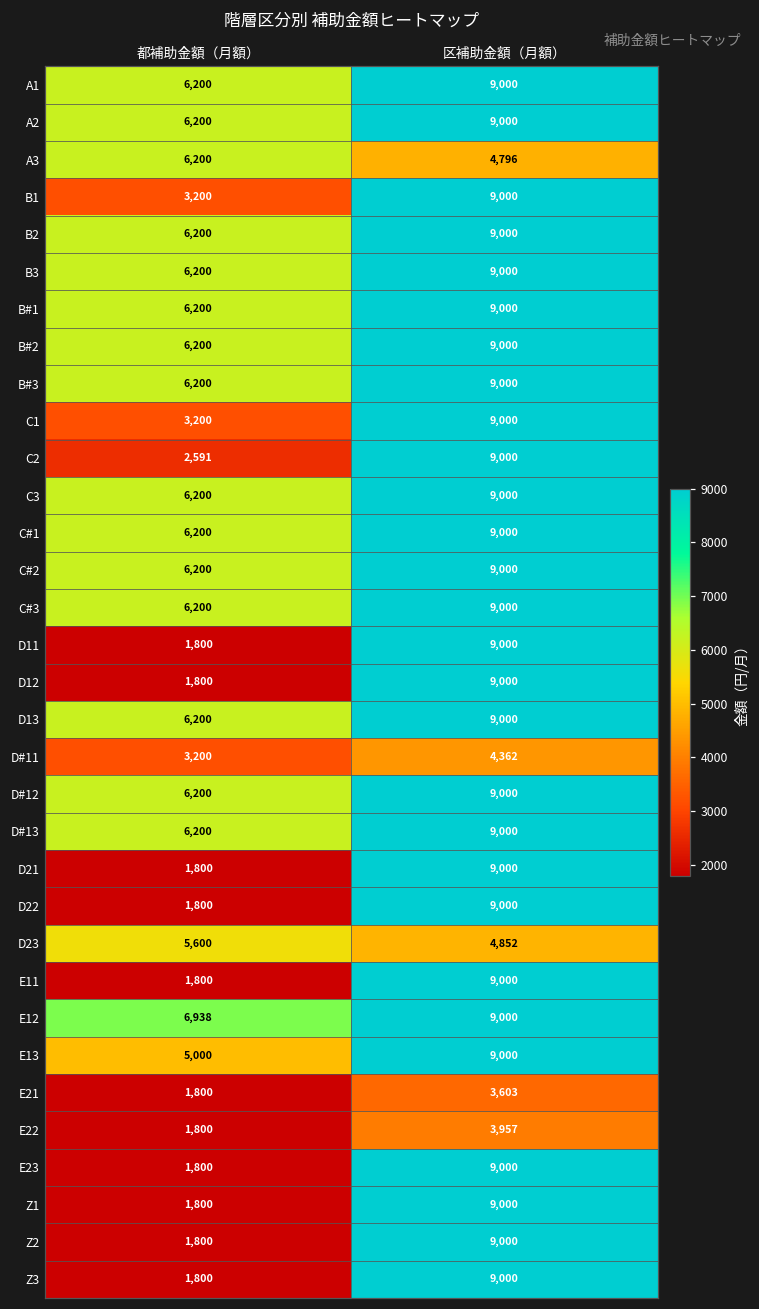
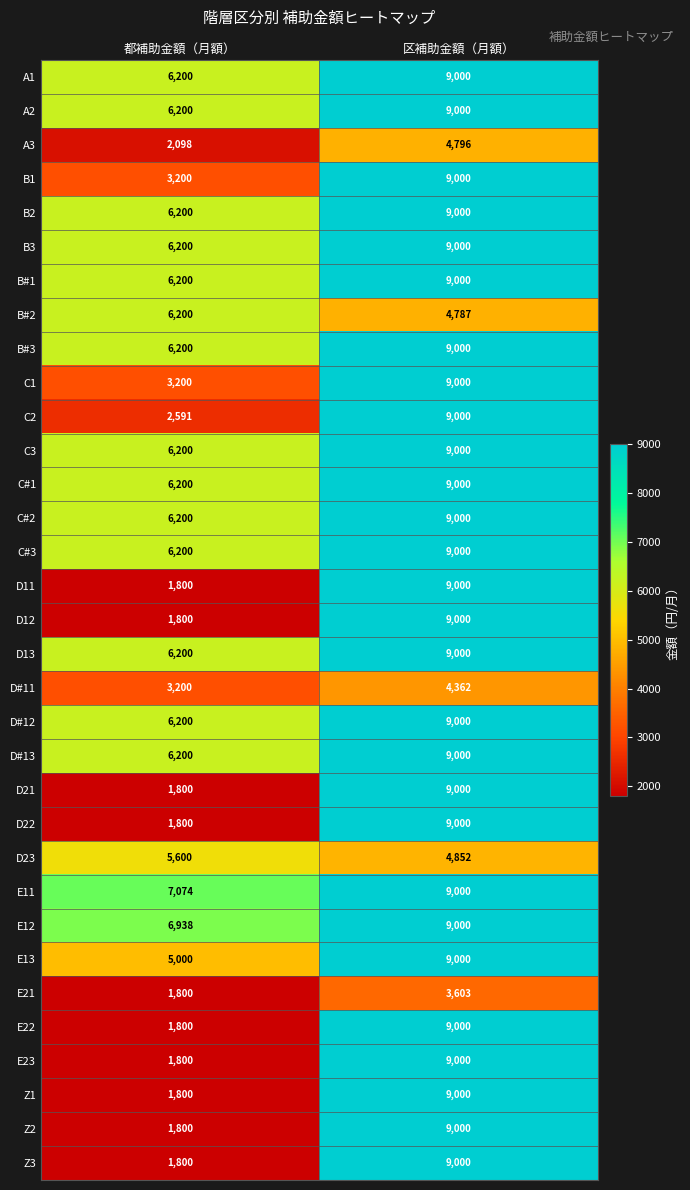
  {
    "A1": {
      "都補助金額（月額）": "6,200",
      "区補助金額（月額）": "9,000"
    },
    "A2": {
      "都補助金額（月額）": "6,200",
      "区補助金額（月額）": "9,000"
    },
    "A3": {
-     "都補助金額（月額）": "6,200",
+     "都補助金額（月額）": "2,098",
      "区補助金額（月額）": "4,796"
    },
    "B1": {
      "都補助金額（月額）": "3,200",
      "区補助金額（月額）": "9,000"
    },
    "B2": {
      "都補助金額（月額）": "6,200",
      "区補助金額（月額）": "9,000"
    },
    "B3": {
      "都補助金額（月額）": "6,200",
      "区補助金額（月額）": "9,000"
    },
    "B#1": {
      "都補助金額（月額）": "6,200",
      "区補助金額（月額）": "9,000"
    },
    "B#2": {
      "都補助金額（月額）": "6,200",
-     "区補助金額（月額）": "9,000"
+     "区補助金額（月額）": "4,787"
    },
    "B#3": {
      "都補助金額（月額）": "6,200",
      "区補助金額（月額）": "9,000"
    },
    "C1": {
      "都補助金額（月額）": "3,200",
      "区補助金額（月額）": "9,000"
    },
    "C2": {
      "都補助金額（月額）": "2,591",
      "区補助金額（月額）": "9,000"
    },
    "C3": {
      "都補助金額（月額）": "6,200",
      "区補助金額（月額）": "9,000"
    },
    "C#1": {
      "都補助金額（月額）": "6,200",
      "区補助金額（月額）": "9,000"
    },
    "C#2": {
      "都補助金額（月額）": "6,200",
      "区補助金額（月額）": "9,000"
    },
    "C#3": {
      "都補助金額（月額）": "6,200",
      "区補助金額（月額）": "9,000"
    },
    "D11": {
      "都補助金額（月額）": "1,800",
      "区補助金額（月額）": "9,000"
    },
    "D12": {
      "都補助金額（月額）": "1,800",
      "区補助金額（月額）": "9,000"
    },
    "D13": {
      "都補助金額（月額）": "6,200",
      "区補助金額（月額）": "9,000"
    },
    "D#11": {
      "都補助金額（月額）": "3,200",
      "区補助金額（月額）": "4,362"
    },
    "D#12": {
      "都補助金額（月額）": "6,200",
      "区補助金額（月額）": "9,000"
    },
    "D#13": {
      "都補助金額（月額）": "6,200",
      "区補助金額（月額）": "9,000"
    },
    "D21": {
      "都補助金額（月額）": "1,800",
      "区補助金額（月額）": "9,000"
    },
    "D22": {
      "都補助金額（月額）": "1,800",
      "区補助金額（月額）": "9,000"
    },
    "D23": {
      "都補助金額（月額）": "5,600",
      "区補助金額（月額）": "4,852"
    },
    "E11": {
-     "都補助金額（月額）": "1,800",
+     "都補助金額（月額）": "7,074",
      "区補助金額（月額）": "9,000"
    },
    "E12": {
      "都補助金額（月額）": "6,938",
      "区補助金額（月額）": "9,000"
    },
    "E13": {
      "都補助金額（月額）": "5,000",
      "区補助金額（月額）": "9,000"
    },
    "E21": {
      "都補助金額（月額）": "1,800",
      "区補助金額（月額）": "3,603"
    },
    "E22": {
      "都補助金額（月額）": "1,800",
-     "区補助金額（月額）": "3,957"
+     "区補助金額（月額）": "9,000"
    },
    "E23": {
      "都補助金額（月額）": "1,800",
      "区補助金額（月額）": "9,000"
    },
    "Z1": {
      "都補助金額（月額）": "1,800",
      "区補助金額（月額）": "9,000"
    },
    "Z2": {
      "都補助金額（月額）": "1,800",
      "区補助金額（月額）": "9,000"
    },
    "Z3": {
      "都補助金額（月額）": "1,800",
      "区補助金額（月額）": "9,000"
    }
  }
